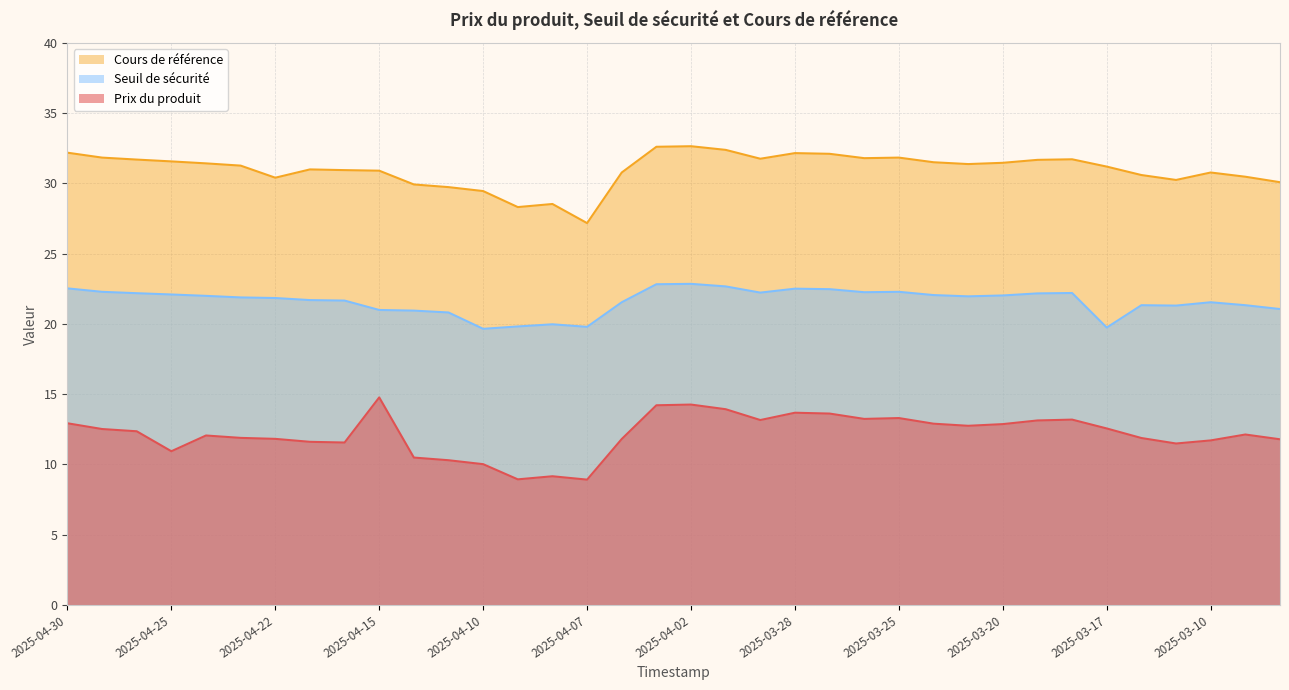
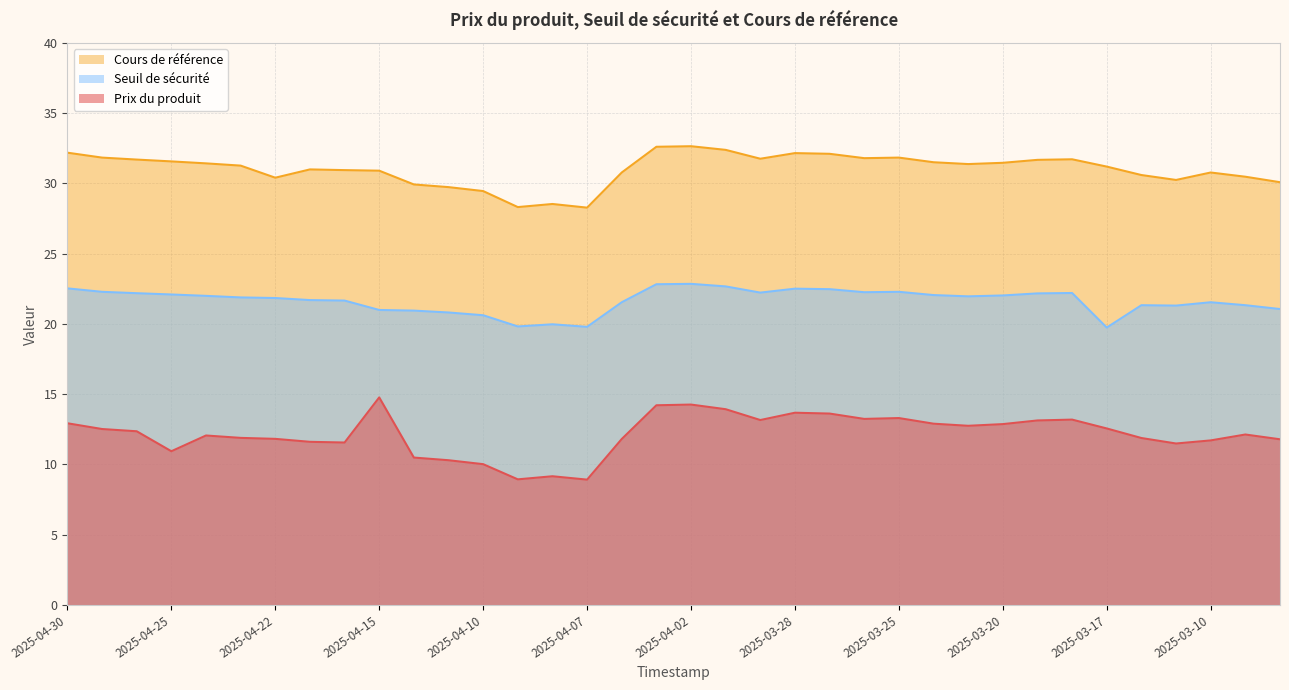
  {
    "Cours de référence": {
      "2025-04-30": 32.2,
      "2025-04-25": 31.6,
      "2025-04-22": 30.4,
      "2025-04-15": 30.9,
      "2025-04-10": 29.5,
-     "2025-04-07": 27.2,
+     "2025-04-07": 28.3,
      "2025-04-02": 32.6,
      "2025-03-28": 32.2,
      "2025-03-25": 31.8,
      "2025-03-20": 31.5,
      "2025-03-17": 31.2,
      "2025-03-10": 30.8
    },
    "Seuil de sécurité": {
      "2025-04-30": 22.5,
      "2025-04-25": 22.1,
      "2025-04-22": 21.8,
      "2025-04-15": 21.0,
-     "2025-04-10": 19.6,
+     "2025-04-10": 20.6,
      "2025-04-07": 19.8,
      "2025-04-02": 22.8,
      "2025-03-28": 22.5,
      "2025-03-25": 22.3,
      "2025-03-20": 22.0,
      "2025-03-17": 19.7,
      "2025-03-10": 21.5
    },
    "Prix du produit": {
      "2025-04-30": 12.9,
      "2025-04-25": 10.9,
      "2025-04-22": 11.8,
      "2025-04-15": 14.8,
      "2025-04-10": 10.0,
      "2025-04-07": 8.9,
      "2025-04-02": 14.3,
      "2025-03-28": 13.7,
      "2025-03-25": 13.3,
      "2025-03-20": 12.9,
      "2025-03-17": 12.6,
      "2025-03-10": 11.7
    }
  }
